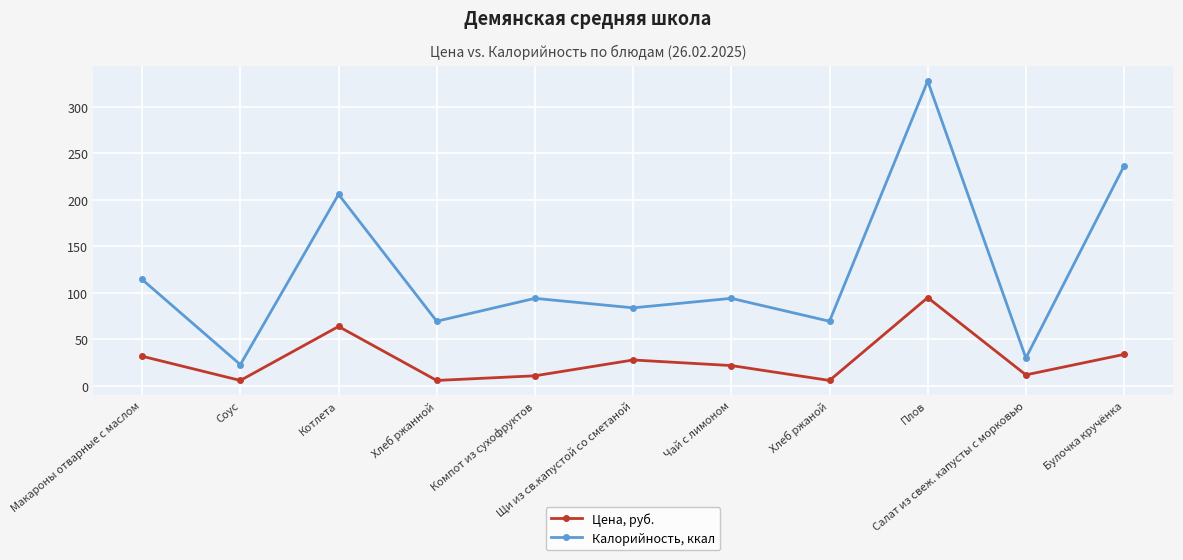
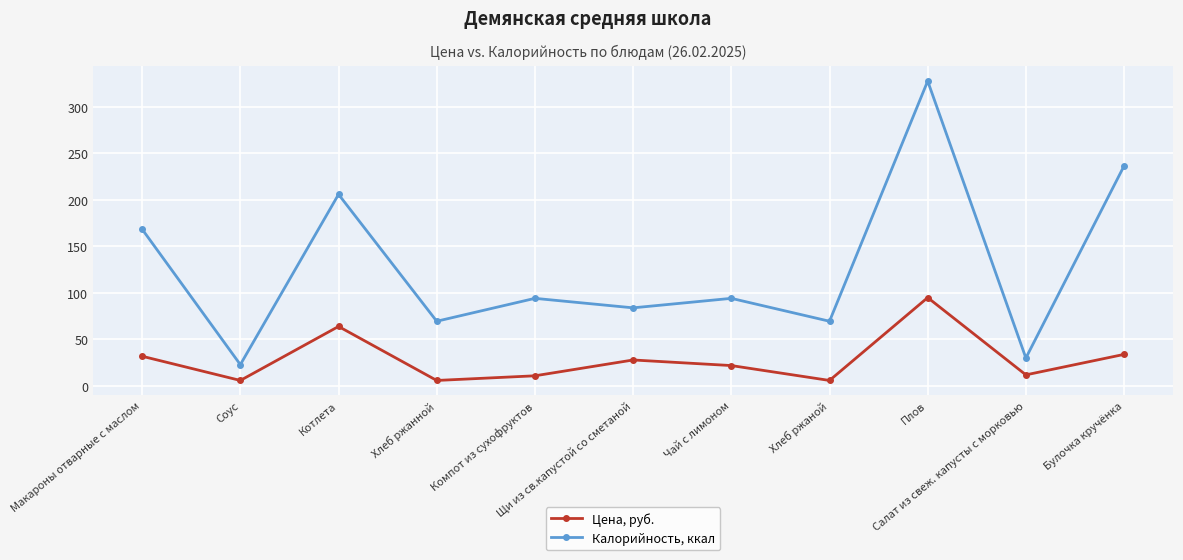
  {
    "Цена, руб.": {
      "Макароны отварные с маслом": 30,
      "Соус": 10,
      "Котлета": 60,
      "Хлеб ржанной": 10,
      "Компот из сухофруктов": 10,
      "Щи из св.капустой со сметаной": 30,
      "Чай с лимоном": 20,
      "Хлеб ржаной": 10,
      "Плов": 100,
      "Салат из свеж. капусты с морковью": 10,
      "Булочка кручёнка": 30
    },
    "Калорийность, ккал": {
-     "Макароны отварные с маслом": 110,
+     "Макароны отварные с маслом": 170,
      "Соус": 20,
      "Котлета": 210,
      "Хлеб ржанной": 70,
      "Компот из сухофруктов": 90,
      "Щи из св.капустой со сметаной": 80,
      "Чай с лимоном": 90,
      "Хлеб ржаной": 70,
      "Плов": 330,
      "Салат из свеж. капусты с морковью": 30,
      "Булочка кручёнка": 240
    }
  }
